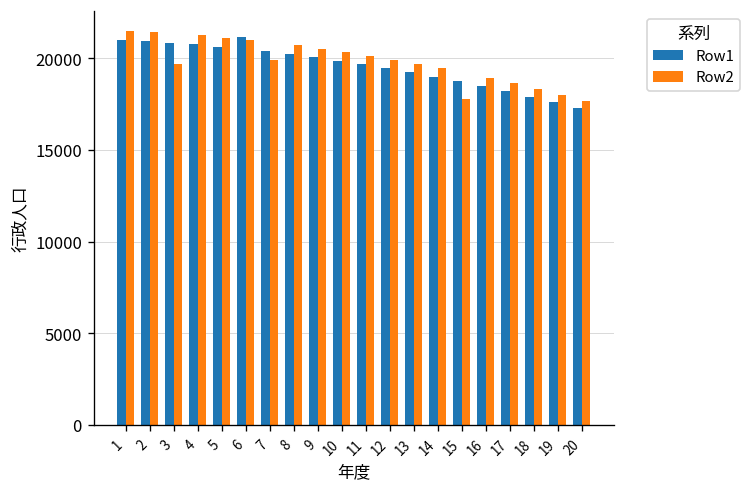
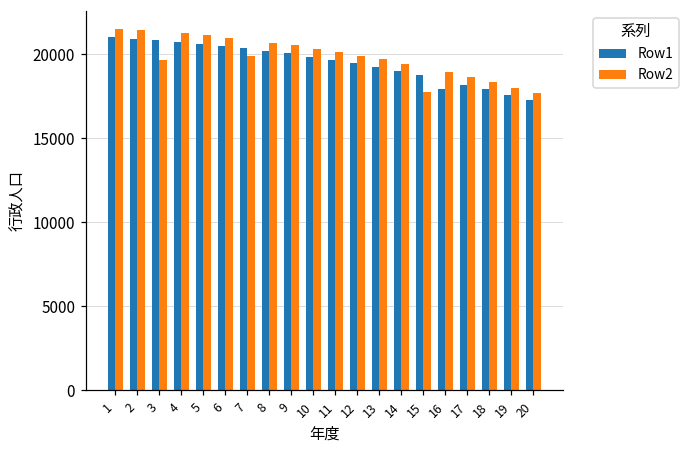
  {
    "Row1": {
      "1": 21000,
      "2": 20900,
      "3": 20800,
      "4": 20700,
      "5": 20600,
-     "6": 21200,
+     "6": 20500,
      "7": 20400,
      "8": 20200,
      "9": 20000,
      "10": 19900,
      "11": 19700,
      "12": 19500,
      "13": 19200,
      "14": 19000,
      "15": 18700,
-     "16": 18500,
+     "16": 17900,
      "17": 18200,
      "18": 17900,
      "19": 17600,
      "20": 17300
    },
    "Row2": {
      "1": 21500,
      "2": 21400,
      "3": 19700,
      "4": 21200,
      "5": 21100,
      "6": 21000,
      "7": 19900,
      "8": 20700,
      "9": 20500,
      "10": 20300,
      "11": 20100,
      "12": 19900,
      "13": 19700,
      "14": 19500,
      "15": 17800,
      "16": 18900,
      "17": 18600,
      "18": 18300,
      "19": 18000,
      "20": 17700
    }
  }
